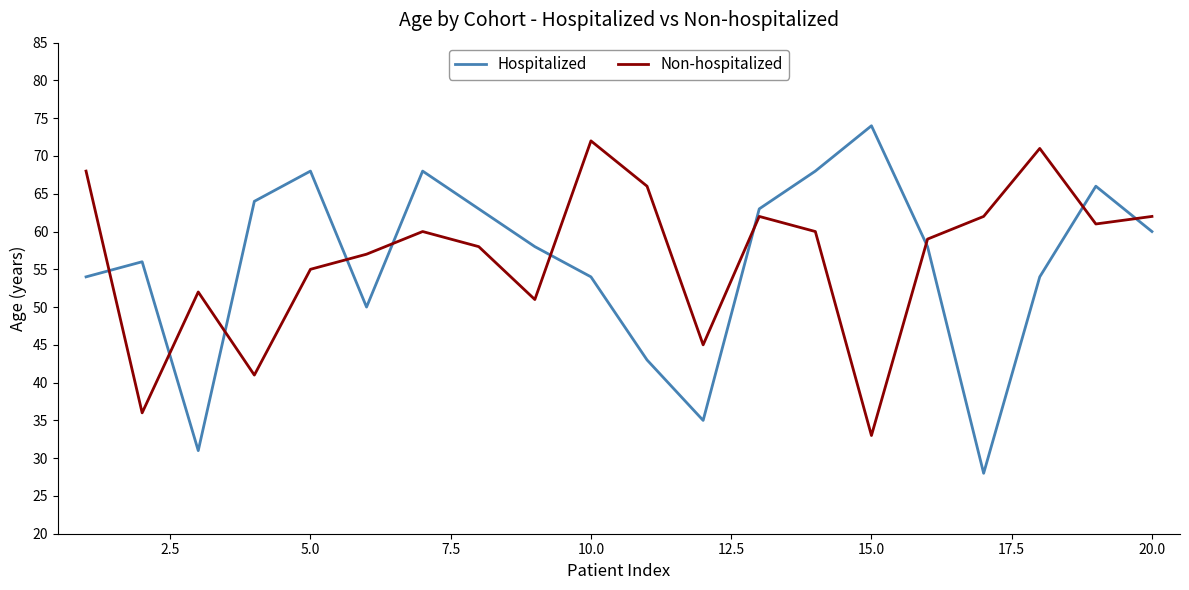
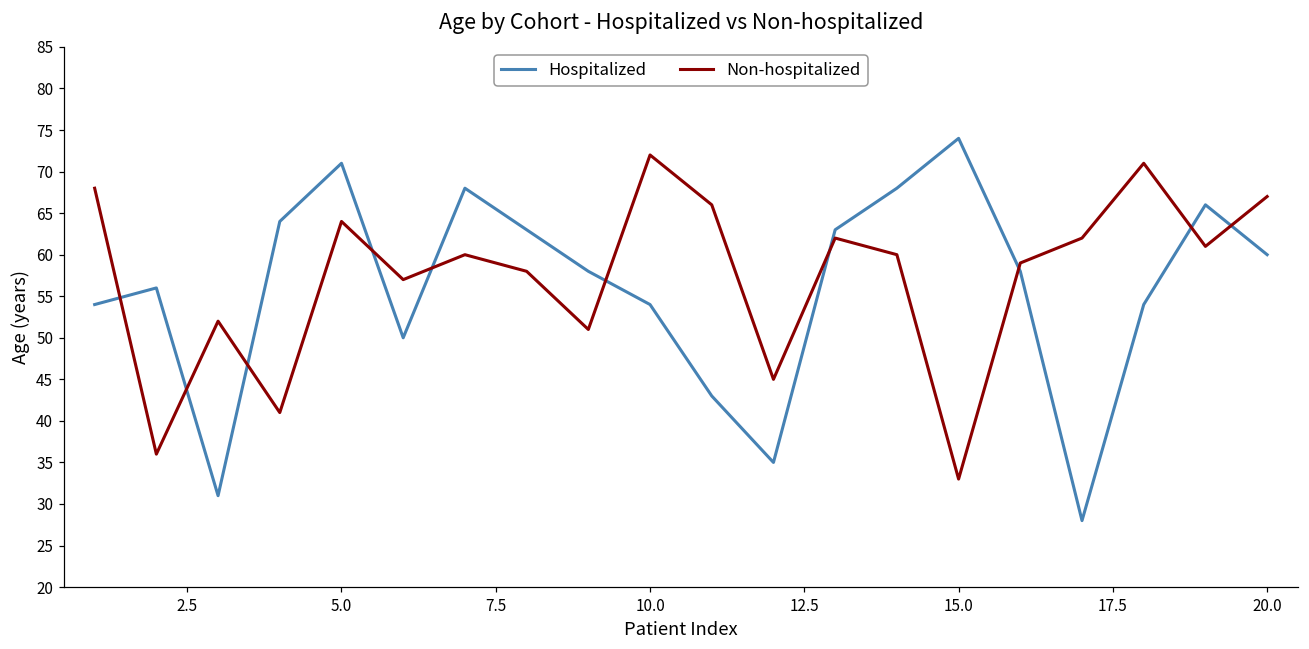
  {
    "Hospitalized": {
-     "5.0": 68,
+     "5.0": 71,
      "10.0": 54,
      "15.0": 74,
      "20.0": 60
    },
    "Non-hospitalized": {
-     "5.0": 55,
+     "5.0": 64,
      "10.0": 72,
      "15.0": 33,
-     "20.0": 62
+     "20.0": 67
    }
  }
